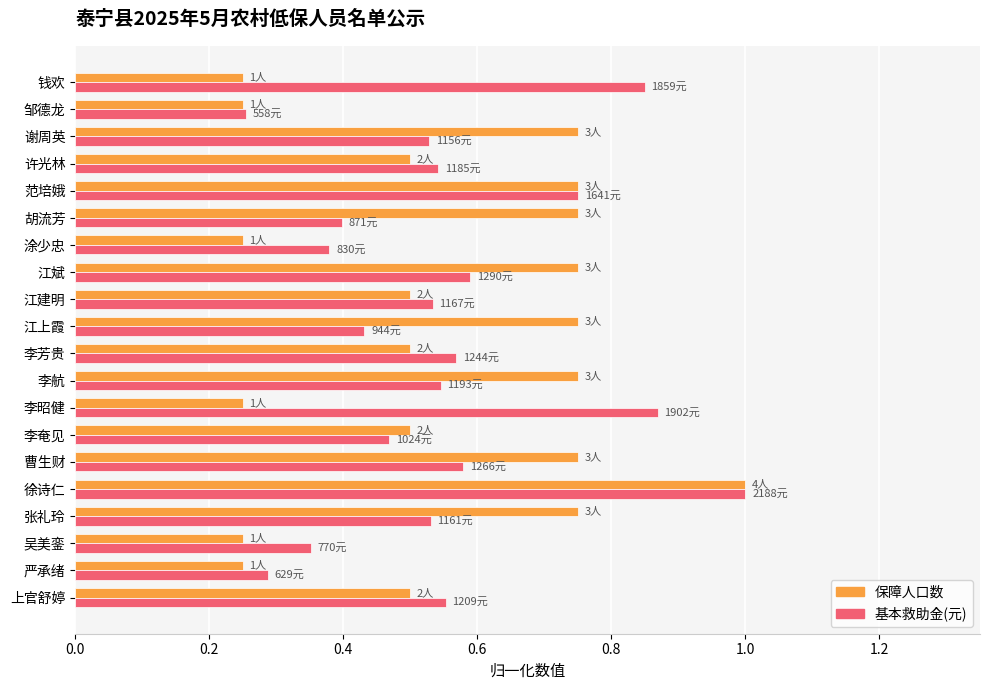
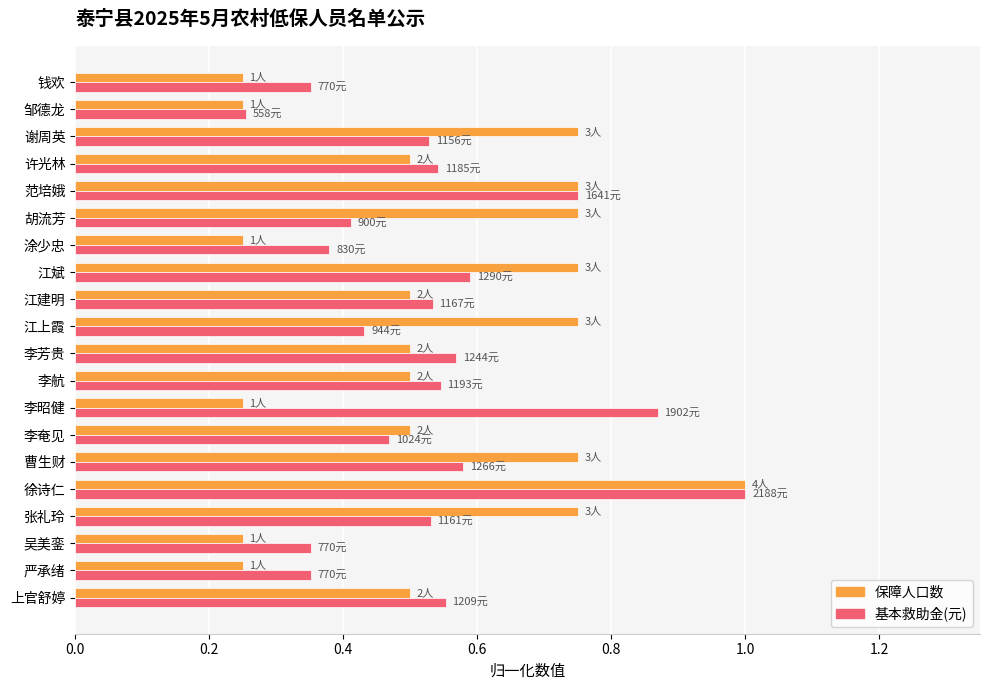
  {
    "保障人口数": {
-     "李航": "3人"
+     "李航": "2人"
    },
    "基本救助金(元)": {
-     "钱欢": "1859元",
-     "胡流芳": "871元",
-     "严承绪": "629元"
+     "钱欢": "770元",
+     "胡流芳": "900元",
+     "严承绪": "770元"
    }
  }
